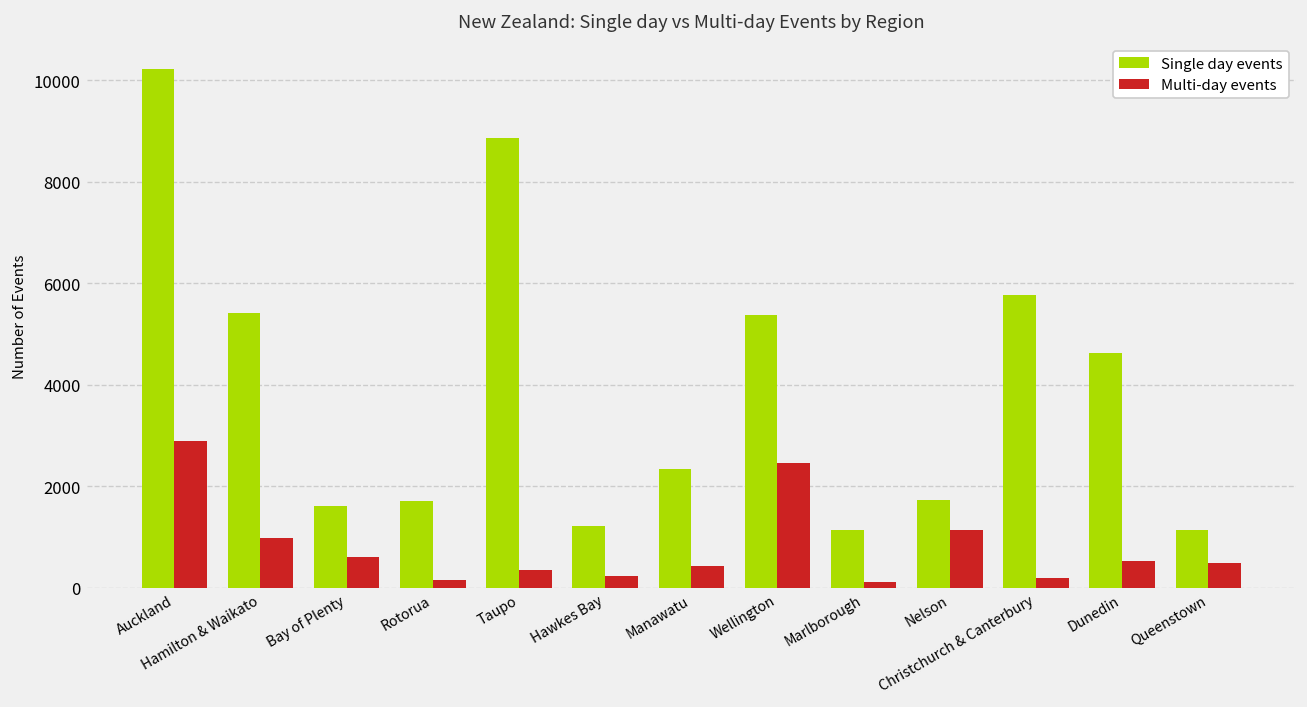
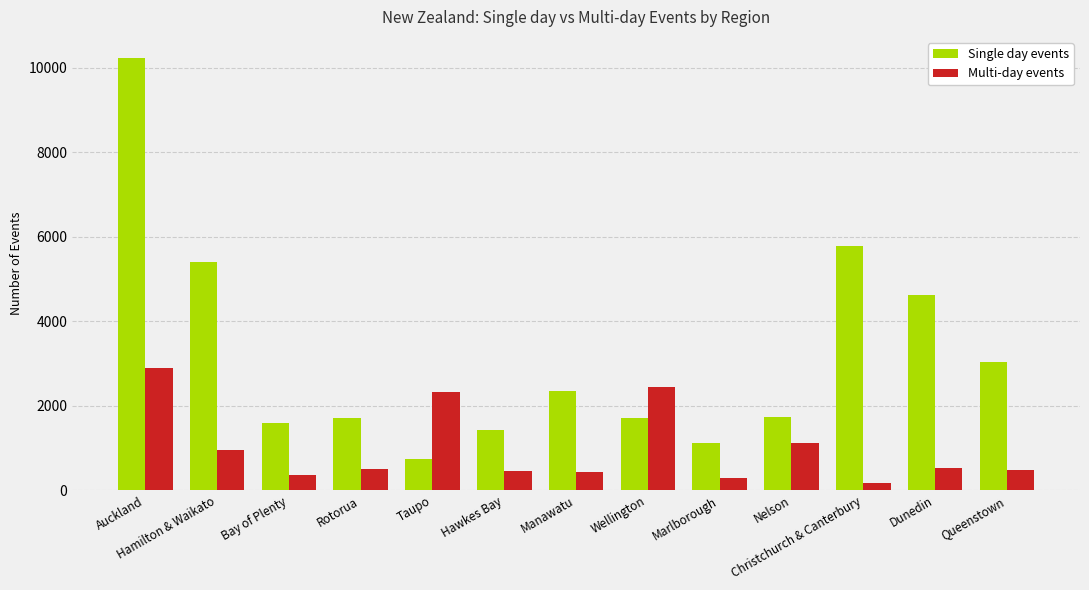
  {
    "Single day events": {
      "Auckland": 10200,
      "Hamilton & Waikato": 5400,
      "Bay of Plenty": 1600,
      "Rotorua": 1700,
-     "Taupo": 8900,
-     "Hawkes Bay": 1200,
+     "Taupo": 800,
+     "Hawkes Bay": 1400,
      "Manawatu": 2300,
-     "Wellington": 5400,
+     "Wellington": 1700,
      "Marlborough": 1100,
      "Nelson": 1700,
      "Christchurch & Canterbury": 5800,
      "Dunedin": 4600,
-     "Queenstown": 1100
+     "Queenstown": 3000
    },
    "Multi-day events": {
      "Auckland": 2900,
      "Hamilton & Waikato": 1000,
-     "Bay of Plenty": 600,
-     "Rotorua": 200,
-     "Taupo": 300,
-     "Hawkes Bay": 200,
+     "Bay of Plenty": 400,
+     "Rotorua": 500,
+     "Taupo": 2300,
+     "Hawkes Bay": 400,
      "Manawatu": 400,
      "Wellington": 2500,
-     "Marlborough": 100,
+     "Marlborough": 300,
      "Nelson": 1100,
      "Christchurch & Canterbury": 200,
      "Dunedin": 500,
      "Queenstown": 500
    }
  }
